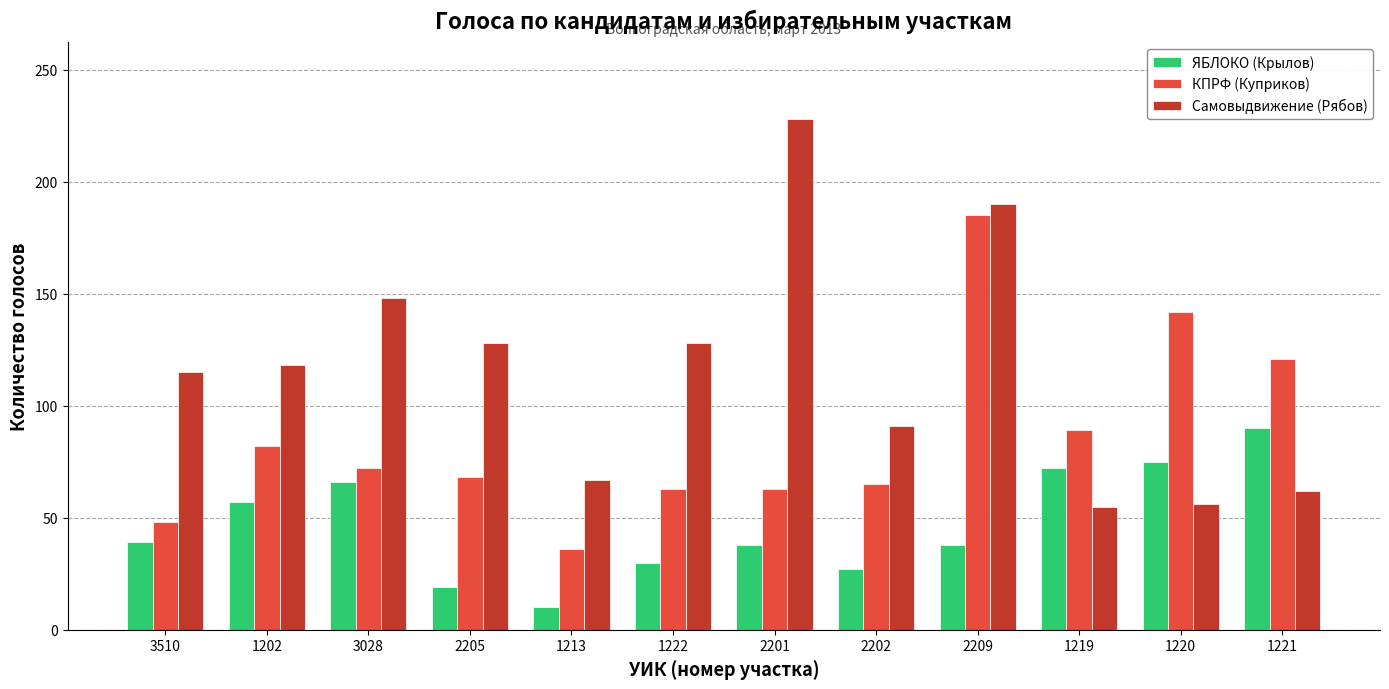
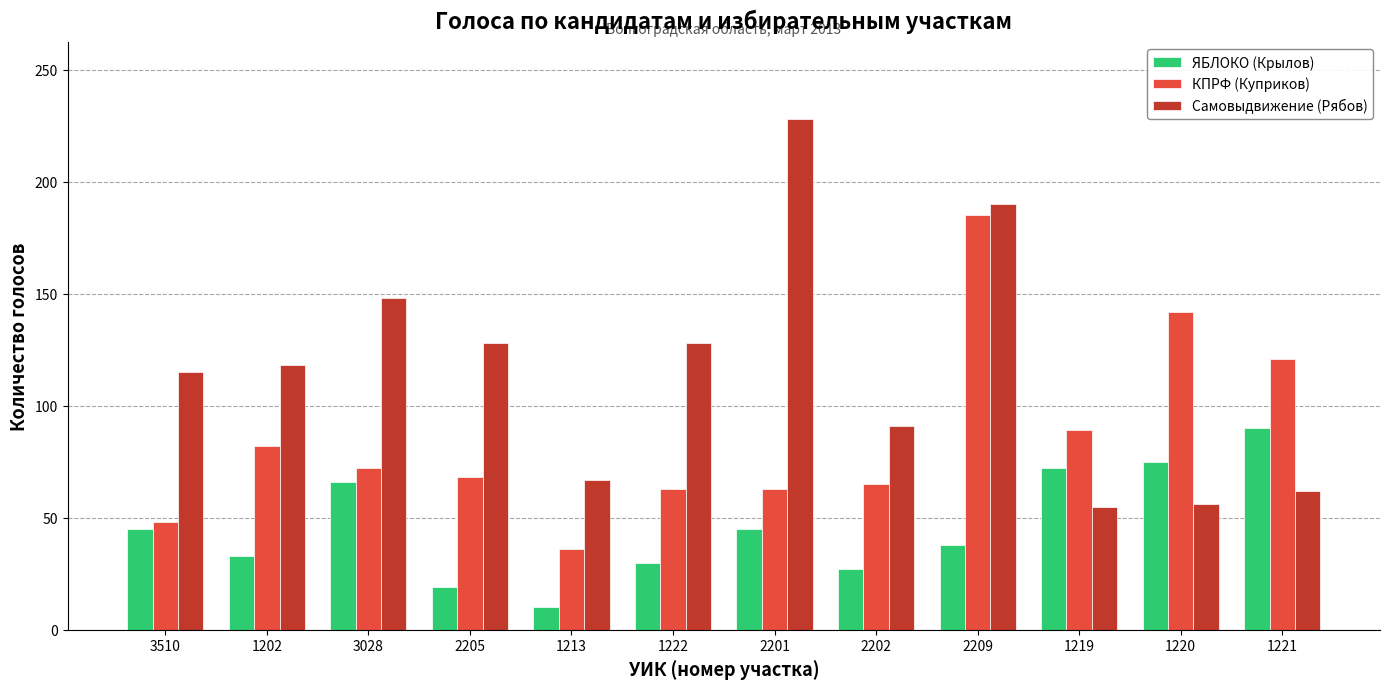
  {
    "ЯБЛОКО (Крылов)": {
-     "3510": 39,
-     "1202": 57,
+     "3510": 45,
+     "1202": 33,
      "3028": 66,
      "2205": 19,
      "1213": 10,
      "1222": 30,
-     "2201": 38,
+     "2201": 45,
      "2202": 27,
      "2209": 38,
      "1219": 72,
      "1220": 75,
      "1221": 90
    }
  }
